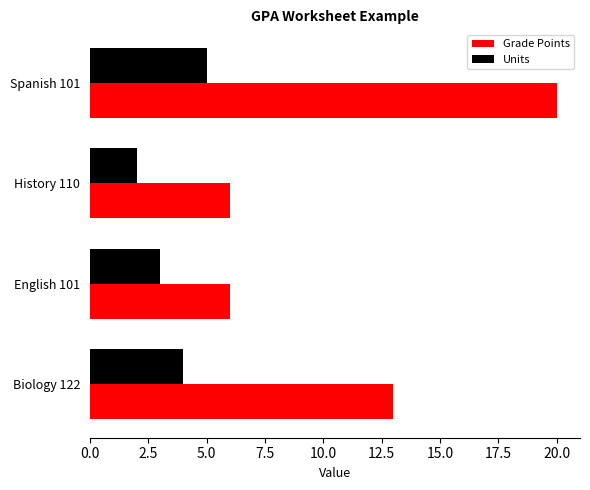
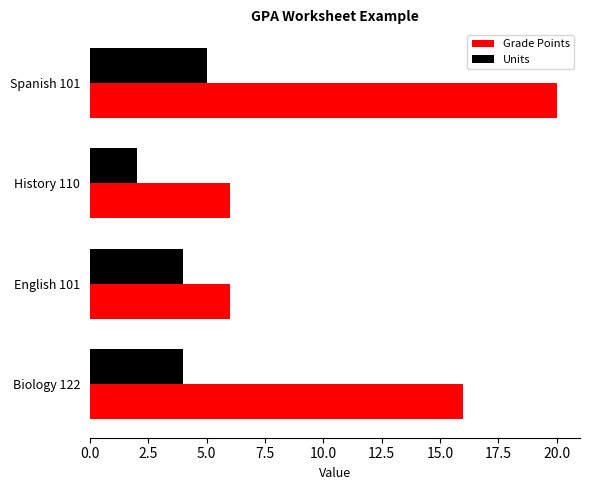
  {
    "Grade Points": {
      "Spanish 101": 20,
      "History 110": 6,
      "English 101": 6,
-     "Biology 122": 13
+     "Biology 122": 16
    },
    "Units": {
      "Spanish 101": 5,
      "History 110": 2,
-     "English 101": 3,
+     "English 101": 4,
      "Biology 122": 4
    }
  }
